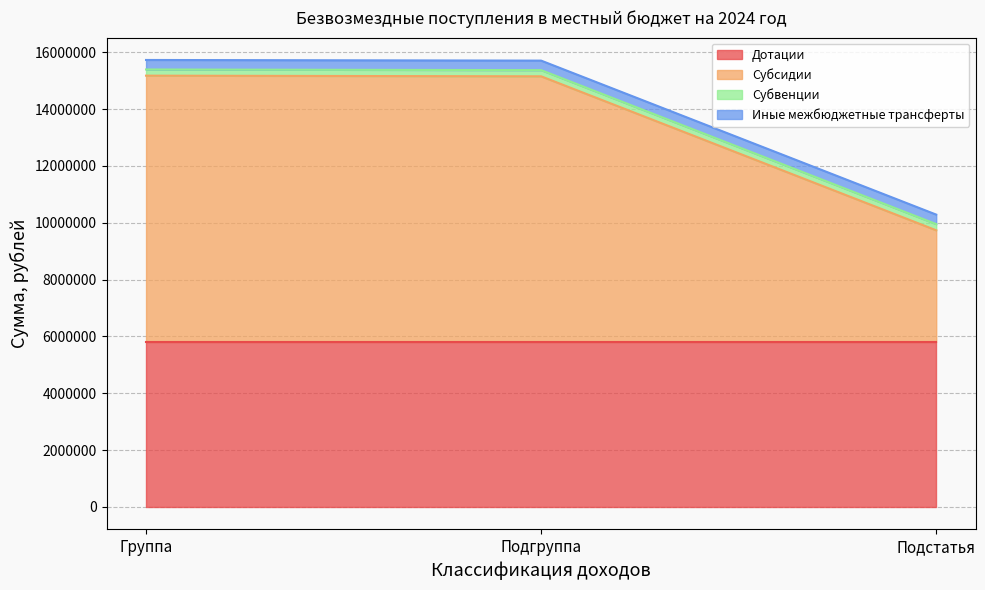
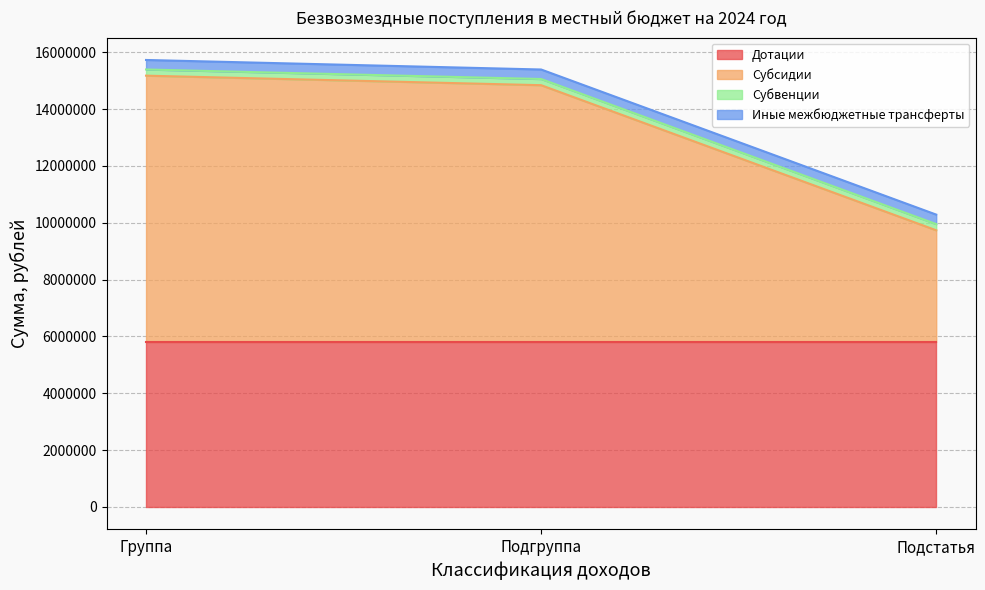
  {
    "Дотации": {
      "Группа": 5800000,
      "Подгруппа": 5800000,
      "Подстатья": 5800000
    },
    "Субсидии": {
      "Группа": 9400000,
-     "Подгруппа": 9300000,
+     "Подгруппа": 9000000,
      "Подстатья": 3900000
    },
    "Субвенции": {
      "Группа": 200000,
      "Подгруппа": 200000,
      "Подстатья": 200000
    },
    "Иные межбюджетные трансферты": {
      "Группа": 300000,
      "Подгруппа": 300000,
      "Подстатья": 300000
    }
  }
